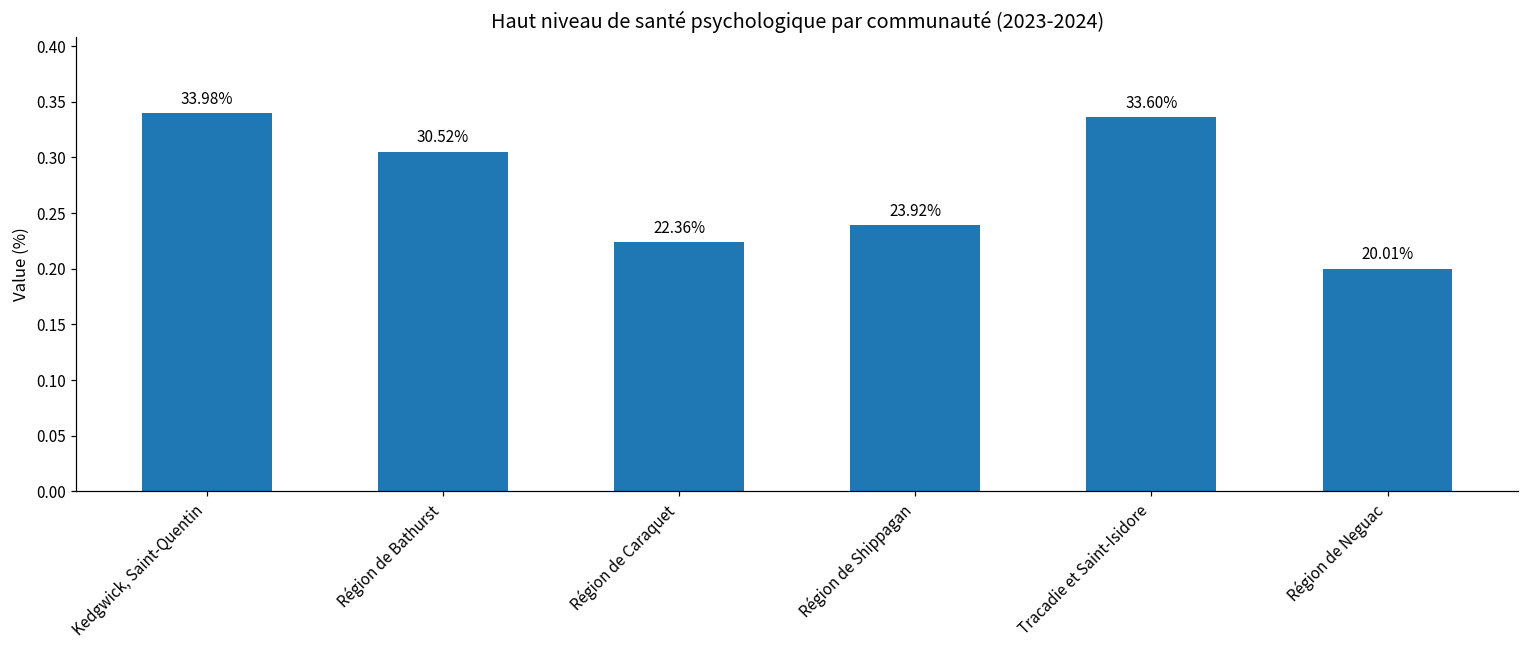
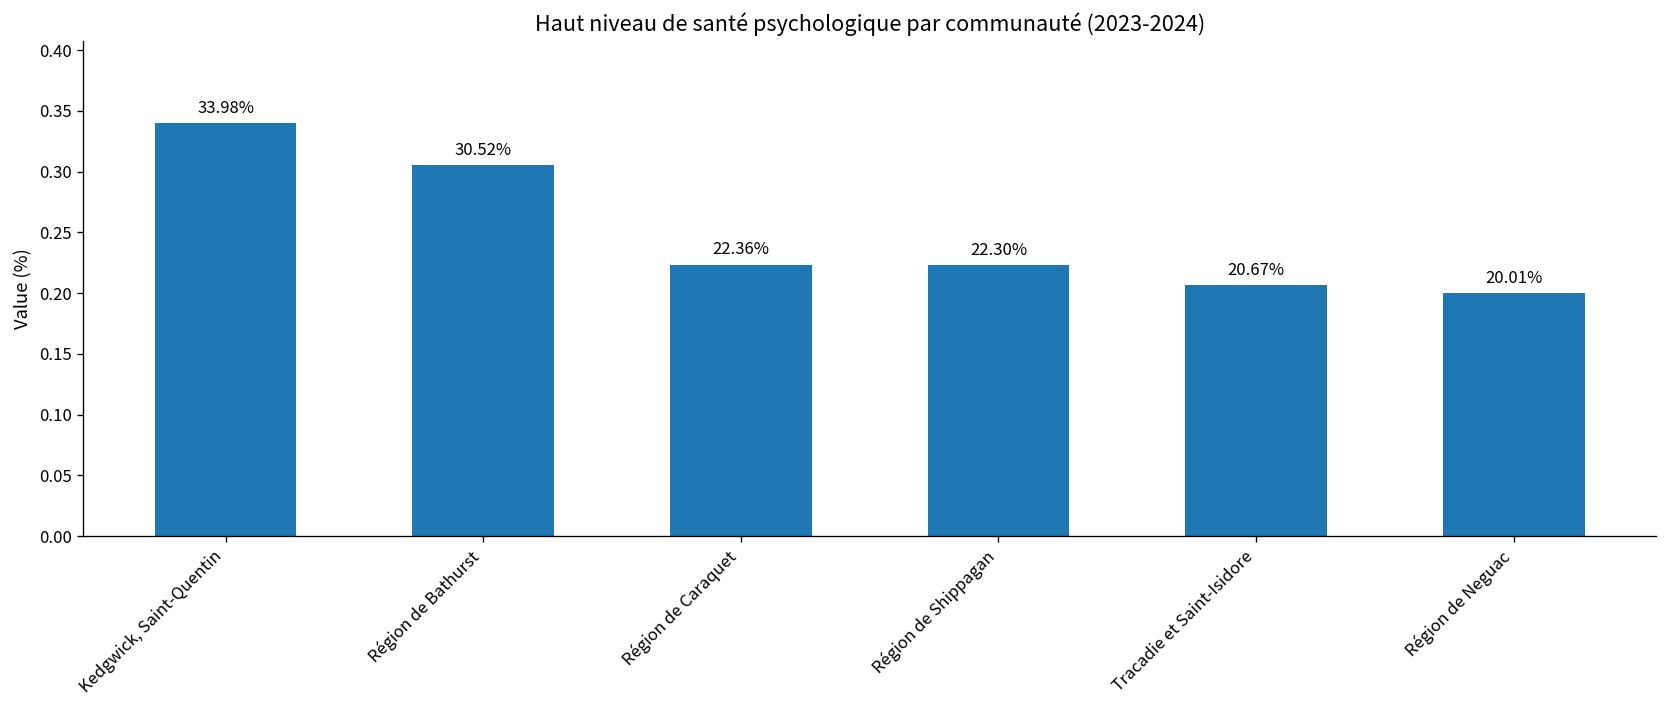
  {
    "Kedgwick, Saint-Quentin": "33.98%",
    "Région de Bathurst": "30.52%",
    "Région de Caraquet": "22.36%",
-   "Région de Shippagan": "23.92%",
-   "Tracadie et Saint-Isidore": "33.60%",
+   "Région de Shippagan": "22.30%",
+   "Tracadie et Saint-Isidore": "20.67%",
    "Région de Neguac": "20.01%"
  }
